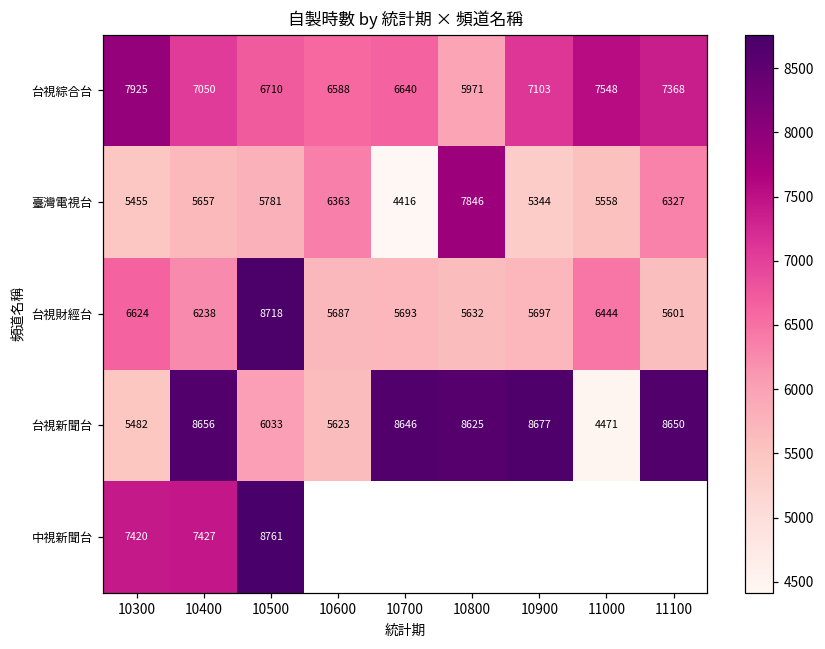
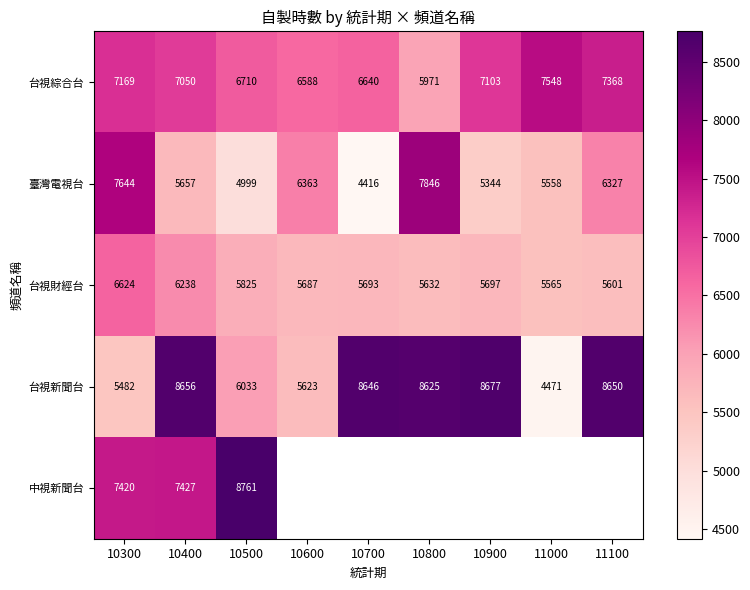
  {
    "台視綜合台": {
-     "10300": 7925,
+     "10300": 7169,
      "10400": 7050,
      "10500": 6710,
      "10600": 6588,
      "10700": 6640,
      "10800": 5971,
      "10900": 7103,
      "11000": 7548,
      "11100": 7368
    },
    "臺灣電視台": {
-     "10300": 5455,
+     "10300": 7644,
      "10400": 5657,
-     "10500": 5781,
+     "10500": 4999,
      "10600": 6363,
      "10700": 4416,
      "10800": 7846,
      "10900": 5344,
      "11000": 5558,
      "11100": 6327
    },
    "台視財經台": {
      "10300": 6624,
      "10400": 6238,
-     "10500": 8718,
+     "10500": 5825,
      "10600": 5687,
      "10700": 5693,
      "10800": 5632,
      "10900": 5697,
-     "11000": 6444,
+     "11000": 5565,
      "11100": 5601
    },
    "台視新聞台": {
      "10300": 5482,
      "10400": 8656,
      "10500": 6033,
      "10600": 5623,
      "10700": 8646,
      "10800": 8625,
      "10900": 8677,
      "11000": 4471,
      "11100": 8650
    },
    "中視新聞台": {
      "10300": 7420,
      "10400": 7427,
      "10500": 8761
    }
  }
